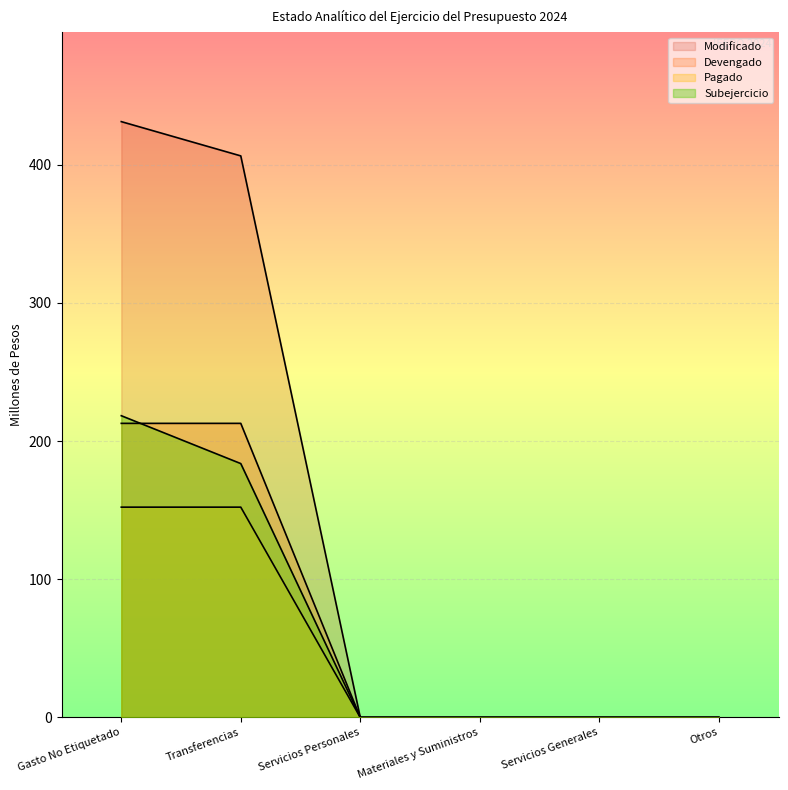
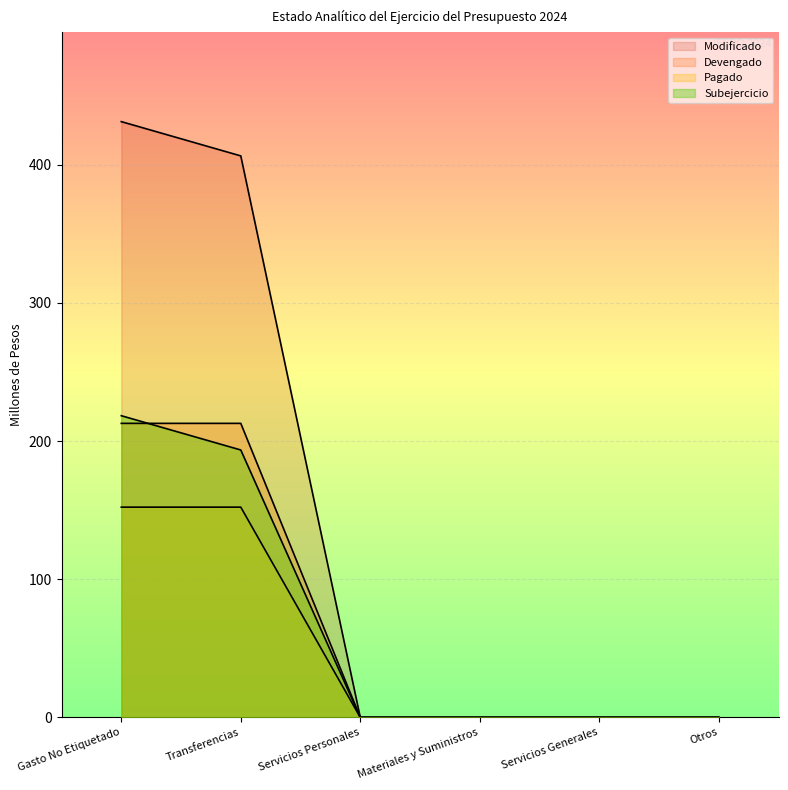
  {
    "Subejercicio": {
      "Gasto No Etiquetado": 218,
-     "Transferencias": 184
+     "Transferencias": 194
    }
  }
